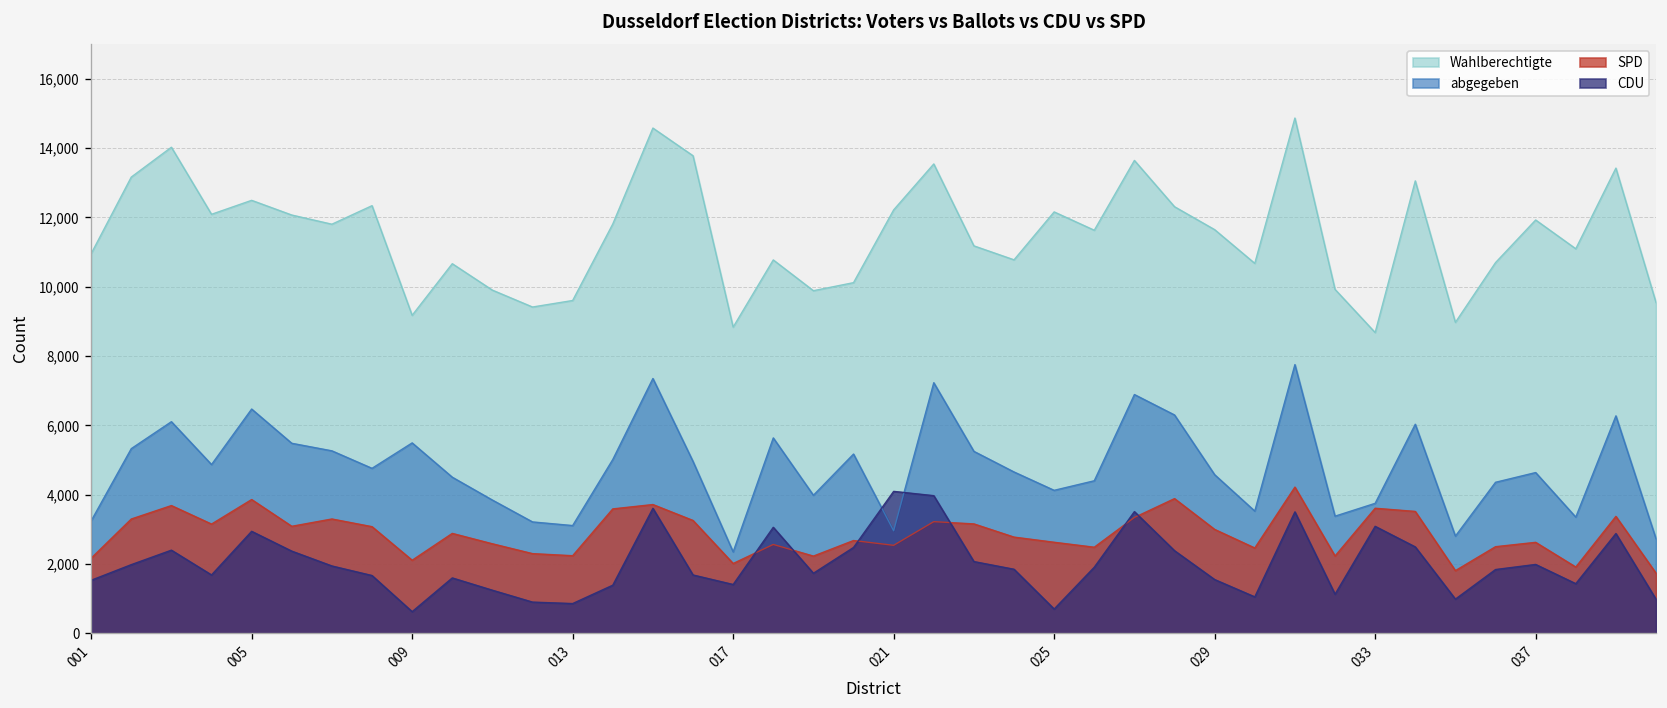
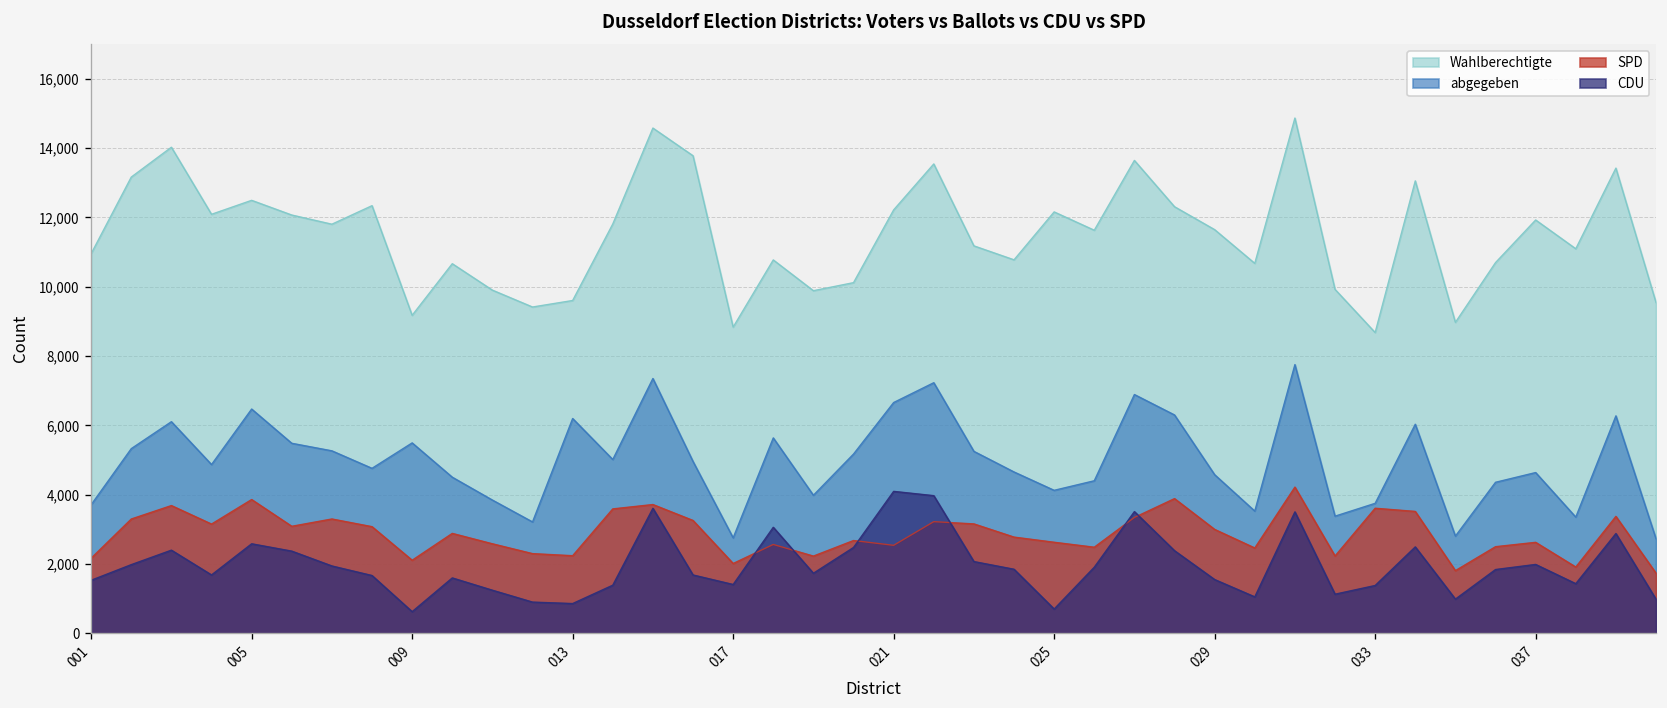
  {
    "Wahlberechtigte": {
      "001": "11,000",
      "005": "12,500",
      "009": "9,200",
      "013": "9,600",
      "017": "8,800",
      "021": "12,200",
      "025": "12,200",
      "029": "11,700",
      "033": "8,700",
      "037": "11,900"
    },
    "abgegeben": {
-     "001": "3,200",
+     "001": "3,700",
      "005": "6,500",
      "009": "5,500",
-     "013": "3,100",
-     "017": "2,300",
-     "021": "3,000",
+     "013": "6,200",
+     "017": "2,800",
+     "021": "6,700",
      "025": "4,100",
      "029": "4,600",
      "033": "3,800",
      "037": "4,600"
    },
    "SPD": {
      "001": "2,200",
      "005": "3,900",
      "009": "2,100",
      "013": "2,200",
      "017": "2,000",
      "021": "2,500",
      "025": "2,600",
      "029": "3,000",
      "033": "3,600",
      "037": "2,600"
    },
    "CDU": {
      "001": "1,500",
-     "005": "2,900",
+     "005": "2,600",
      "009": "600",
      "013": "900",
      "017": "1,400",
      "021": "4,100",
      "025": "700",
      "029": "1,600",
-     "033": "3,100",
+     "033": "1,400",
      "037": "2,000"
    }
  }
